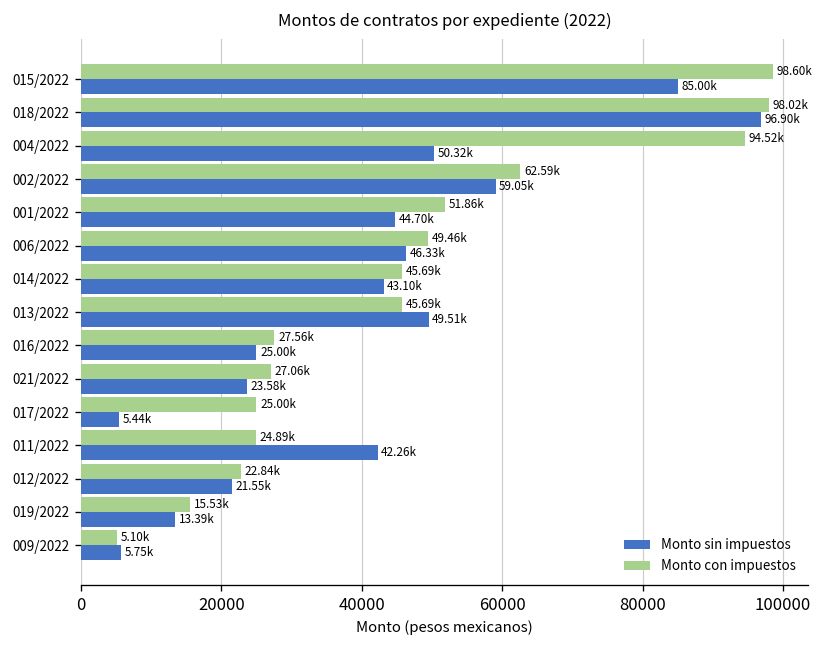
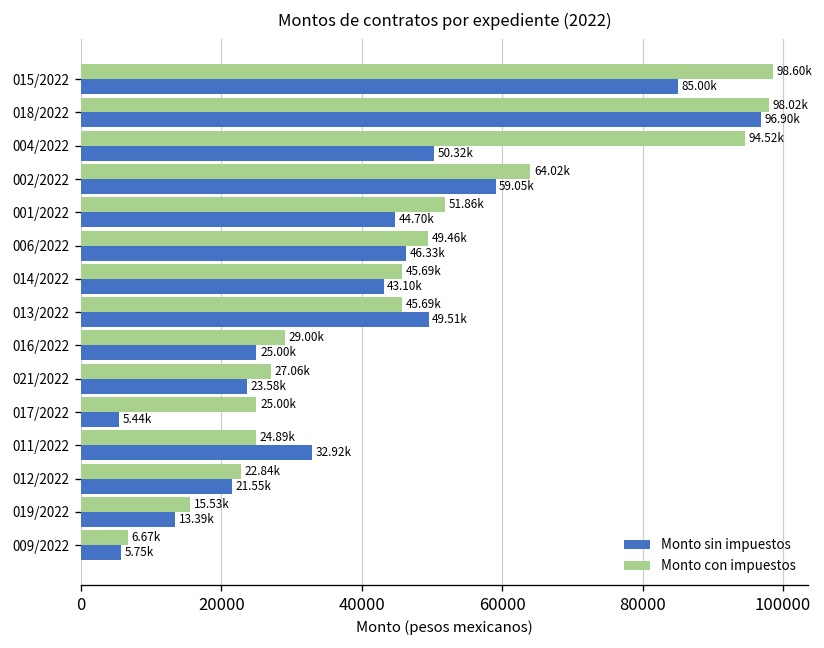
  {
    "Monto sin impuestos": {
      "015/2022": "85.00k",
      "018/2022": "96.90k",
      "004/2022": "50.32k",
      "002/2022": "59.05k",
      "001/2022": "44.70k",
      "006/2022": "46.33k",
      "014/2022": "43.10k",
      "013/2022": "49.51k",
      "016/2022": "25.00k",
      "021/2022": "23.58k",
      "017/2022": "5.44k",
-     "011/2022": "42.26k",
+     "011/2022": "32.92k",
      "012/2022": "21.55k",
      "019/2022": "13.39k",
      "009/2022": "5.75k"
    },
    "Monto con impuestos": {
      "015/2022": "98.60k",
      "018/2022": "98.02k",
      "004/2022": "94.52k",
-     "002/2022": "62.59k",
+     "002/2022": "64.02k",
      "001/2022": "51.86k",
      "006/2022": "49.46k",
      "014/2022": "45.69k",
      "013/2022": "45.69k",
-     "016/2022": "27.56k",
+     "016/2022": "29.00k",
      "021/2022": "27.06k",
      "017/2022": "25.00k",
      "011/2022": "24.89k",
      "012/2022": "22.84k",
      "019/2022": "15.53k",
-     "009/2022": "5.10k"
+     "009/2022": "6.67k"
    }
  }
